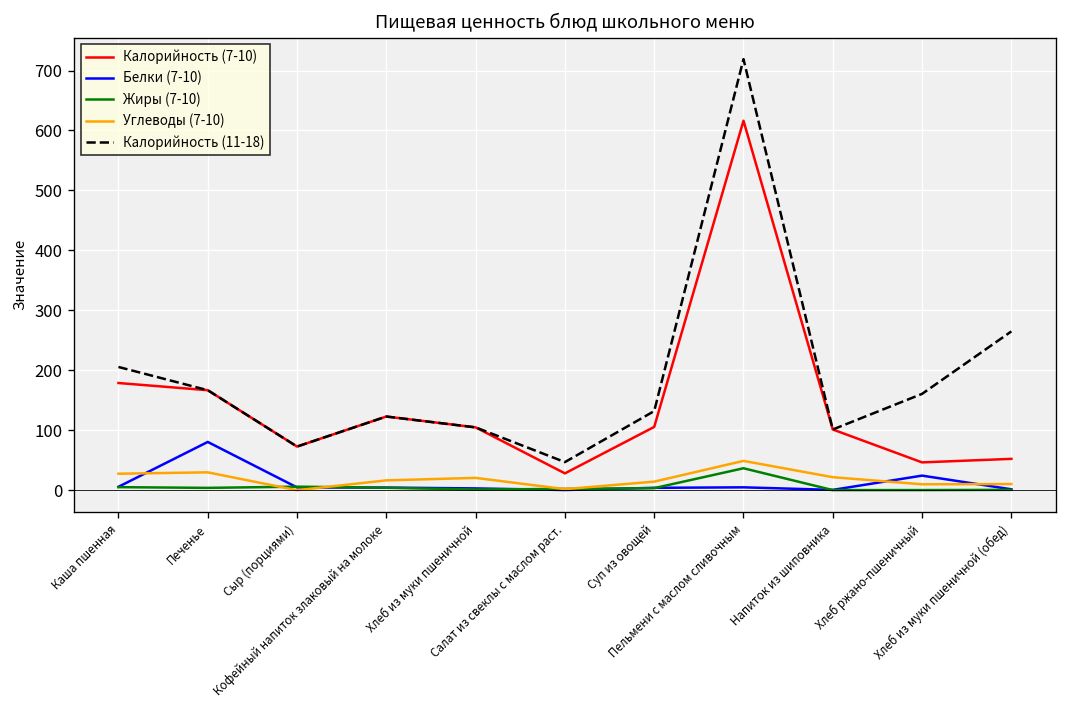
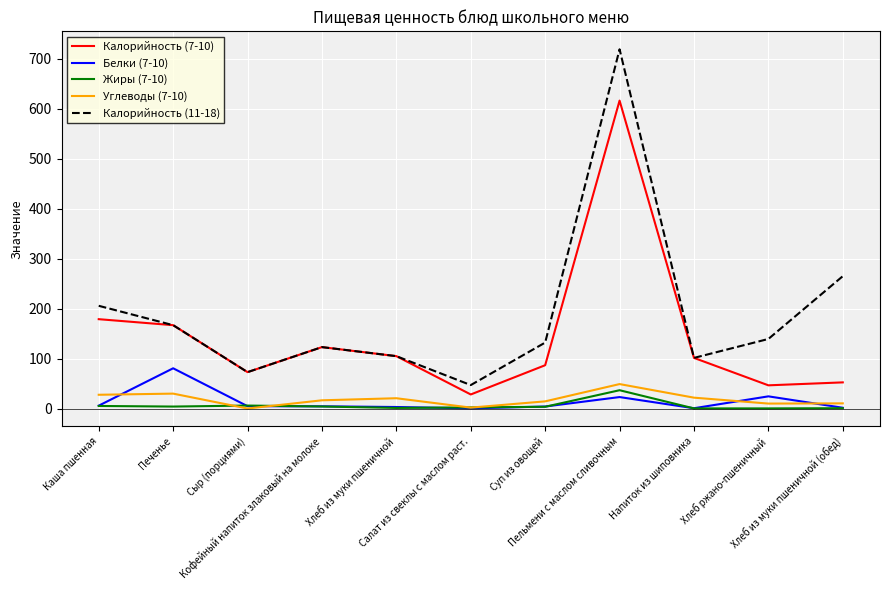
  {
    "Калорийность (7-10)": {
      "Каша пшенная": 180,
      "Салат из свеклы с маслом раст.": 30,
-     "Суп из овощей": 110,
+     "Суп из овощей": 90,
      "Пельмени с маслом сливочным": 620,
      "Хлеб ржано-пшеничный": 50,
      "Хлеб из муки пшеничной (обед)": 50
    },
    "Белки (7-10)": {
      "Печенье": 80,
-     "Пельмени с маслом сливочным": 0,
+     "Пельмени с маслом сливочным": 20,
      "Хлеб ржано-пшеничный": 20
    },
    "Жиры (7-10)": {
      "Печенье": 0,
      "Пельмени с маслом сливочным": 40,
      "Хлеб ржано-пшеничный": 0
    },
    "Углеводы (7-10)": {
      "Каша пшенная": 30,
      "Печенье": 30,
      "Кофейный напиток злаковый на молоке": 20,
      "Хлеб из муки пшеничной": 20,
      "Суп из овощей": 10,
      "Пельмени с маслом сливочным": 50,
      "Напиток из шиповника": 20,
      "Хлеб ржано-пшеничный": 10,
      "Хлеб из муки пшеничной (обед)": 10
    },
    "Калорийность (11-18)": {
      "Каша пшенная": 210,
      "Салат из свеклы с маслом раст.": 50,
      "Суп из овощей": 130,
      "Пельмени с маслом сливочным": 720,
-     "Хлеб ржано-пшеничный": 160,
+     "Хлеб ржано-пшеничный": 140,
      "Хлеб из муки пшеничной (обед)": 260
    }
  }
